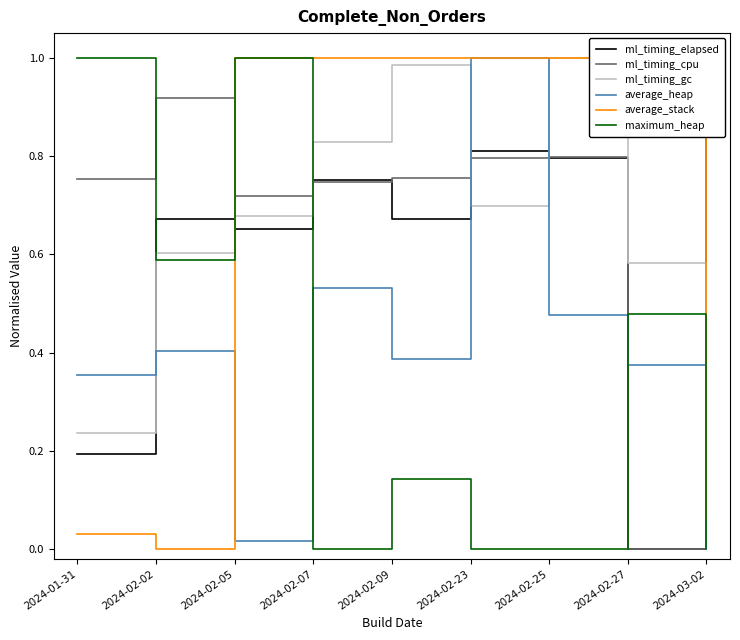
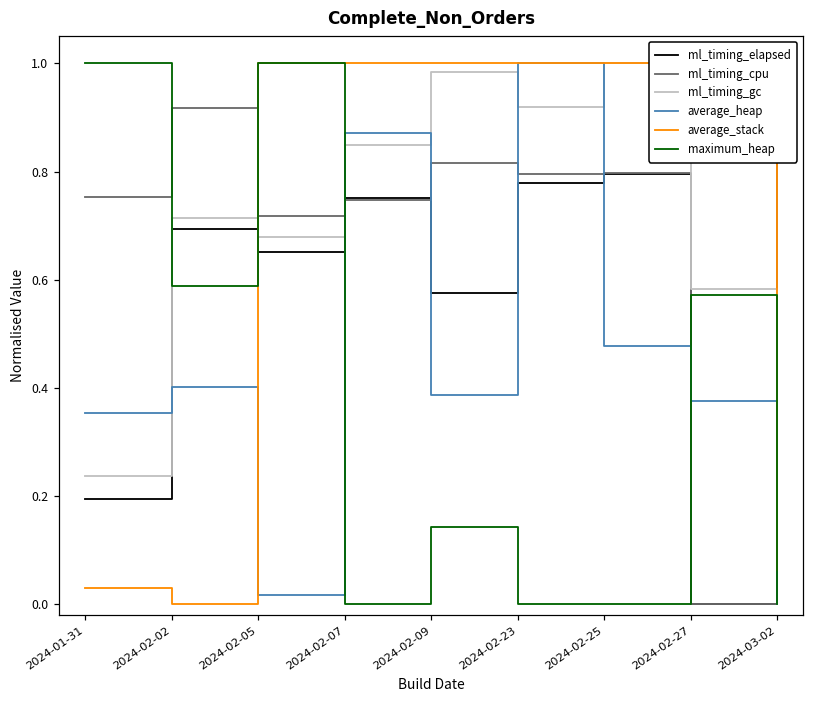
  {
    "ml_timing_elapsed": {
      "2024-01-31": 0.19,
-     "2024-02-02": 0.67,
+     "2024-02-02": 0.69,
      "2024-02-05": 0.65,
-     "2024-02-09": 0.67,
-     "2024-02-23": 0.81
+     "2024-02-09": 0.58,
+     "2024-02-23": 0.78
    },
    "ml_timing_cpu": {
      "2024-01-31": 0.75,
      "2024-02-02": 0.92,
      "2024-02-05": 0.72,
-     "2024-02-09": 0.76,
+     "2024-02-09": 0.82,
      "2024-02-23": 0.80
    },
    "ml_timing_gc": {
      "2024-01-31": 0.24,
-     "2024-02-02": 0.60,
+     "2024-02-02": 0.71,
      "2024-02-05": 0.68,
-     "2024-02-07": 0.83,
+     "2024-02-07": 0.85,
      "2024-02-09": 0.98,
-     "2024-02-23": 0.70,
+     "2024-02-23": 0.92,
      "2024-02-27": 0.58
    },
    "average_heap": {
      "2024-01-31": 0.35,
      "2024-02-02": 0.40,
      "2024-02-05": 0.02,
-     "2024-02-07": 0.53,
+     "2024-02-07": 0.87,
      "2024-02-09": 0.39,
      "2024-02-25": 0.48,
      "2024-02-27": 0.38
    },
    "average_stack": {
      "2024-01-31": 0.03,
      "2024-02-02": 0.00,
      "2024-02-07": 1.00,
      "2024-02-09": 1.00,
      "2024-03-02": 0.06
    },
    "maximum_heap": {
      "2024-01-31": 1.00,
      "2024-02-02": 0.59,
      "2024-02-07": 0.00,
      "2024-02-09": 0.14,
      "2024-02-23": 0.00,
      "2024-02-25": 0.00,
-     "2024-02-27": 0.48
+     "2024-02-27": 0.57
    }
  }
